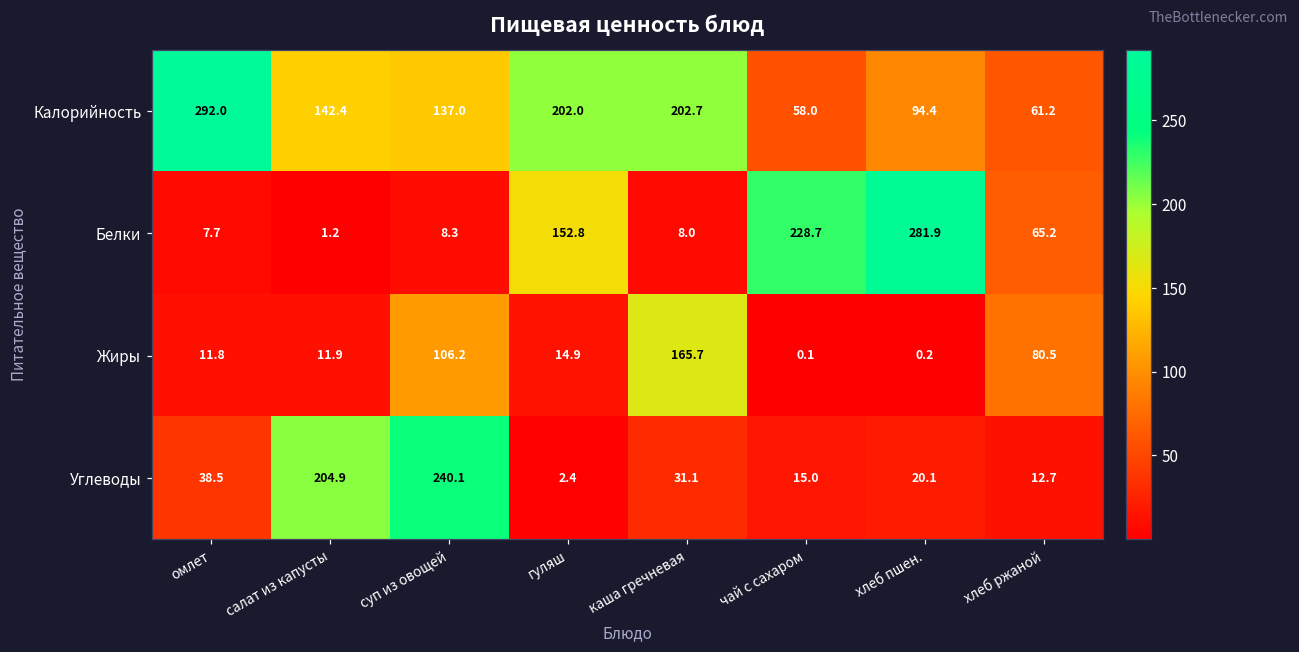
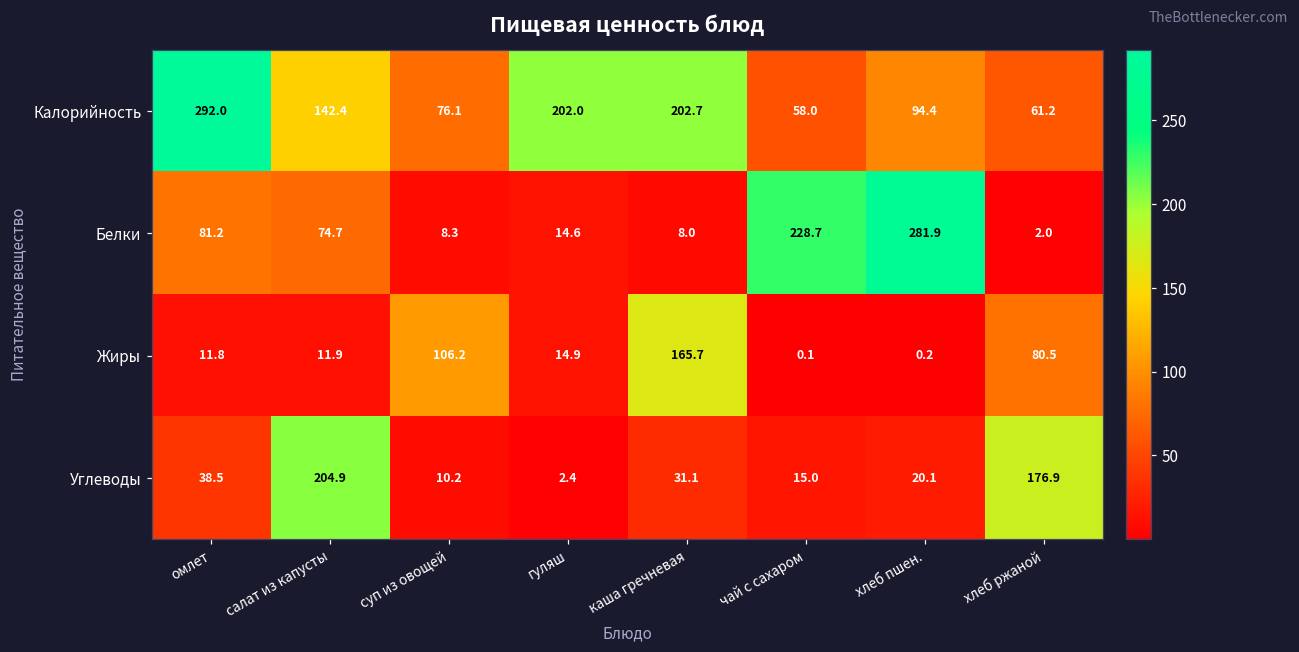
  {
    "Калорийность": {
      "омлет": 292.0,
      "салат из капусты": 142.4,
-     "суп из овощей": 137.0,
+     "суп из овощей": 76.1,
      "гуляш": 202.0,
      "каша гречневая": 202.7,
      "чай с сахаром": 58.0,
      "хлеб пшен.": 94.4,
      "хлеб ржаной": 61.2
    },
    "Белки": {
-     "омлет": 7.7,
-     "салат из капусты": 1.2,
+     "омлет": 81.2,
+     "салат из капусты": 74.7,
      "суп из овощей": 8.3,
-     "гуляш": 152.8,
+     "гуляш": 14.6,
      "каша гречневая": 8.0,
      "чай с сахаром": 228.7,
      "хлеб пшен.": 281.9,
-     "хлеб ржаной": 65.2
+     "хлеб ржаной": 2.0
    },
    "Жиры": {
      "омлет": 11.8,
      "салат из капусты": 11.9,
      "суп из овощей": 106.2,
      "гуляш": 14.9,
      "каша гречневая": 165.7,
      "чай с сахаром": 0.1,
      "хлеб пшен.": 0.2,
      "хлеб ржаной": 80.5
    },
    "Углеводы": {
      "омлет": 38.5,
      "салат из капусты": 204.9,
-     "суп из овощей": 240.1,
+     "суп из овощей": 10.2,
      "гуляш": 2.4,
      "каша гречневая": 31.1,
      "чай с сахаром": 15.0,
      "хлеб пшен.": 20.1,
-     "хлеб ржаной": 12.7
+     "хлеб ржаной": 176.9
    }
  }
